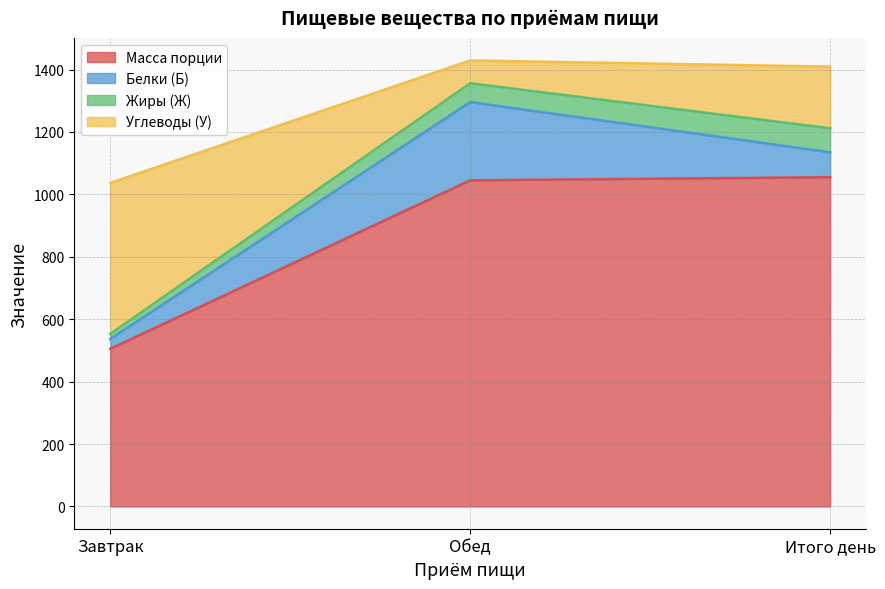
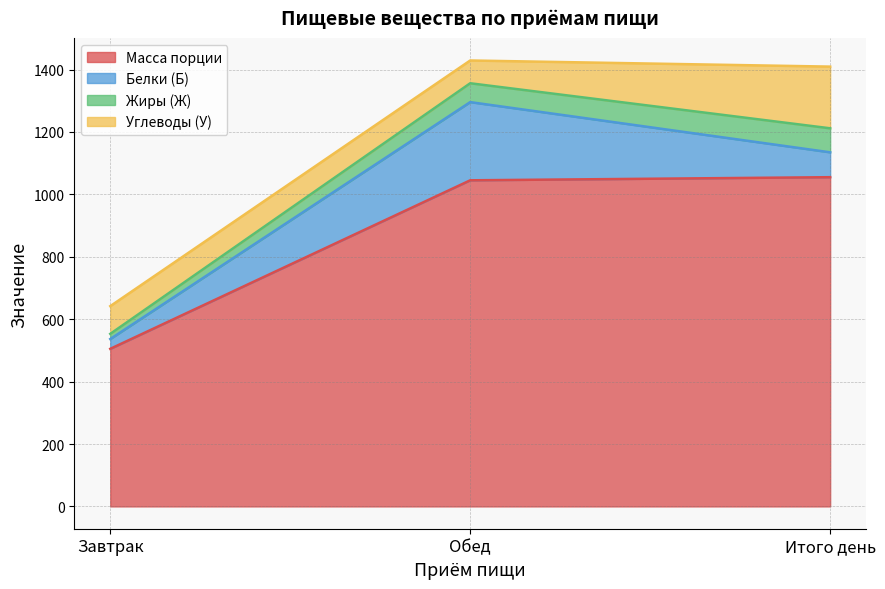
  {
    "Масса порции": {
      "Завтрак": 510,
      "Обед": 1050,
      "Итого день": 1060
    },
    "Белки (Б)": {
      "Завтрак": 30,
      "Обед": 250,
      "Итого день": 80
    },
    "Жиры (Ж)": {
      "Завтрак": 20,
      "Обед": 60,
      "Итого день": 80
    },
    "Углеводы (У)": {
-     "Завтрак": 480,
+     "Завтрак": 90,
      "Обед": 70,
      "Итого день": 200
    }
  }
